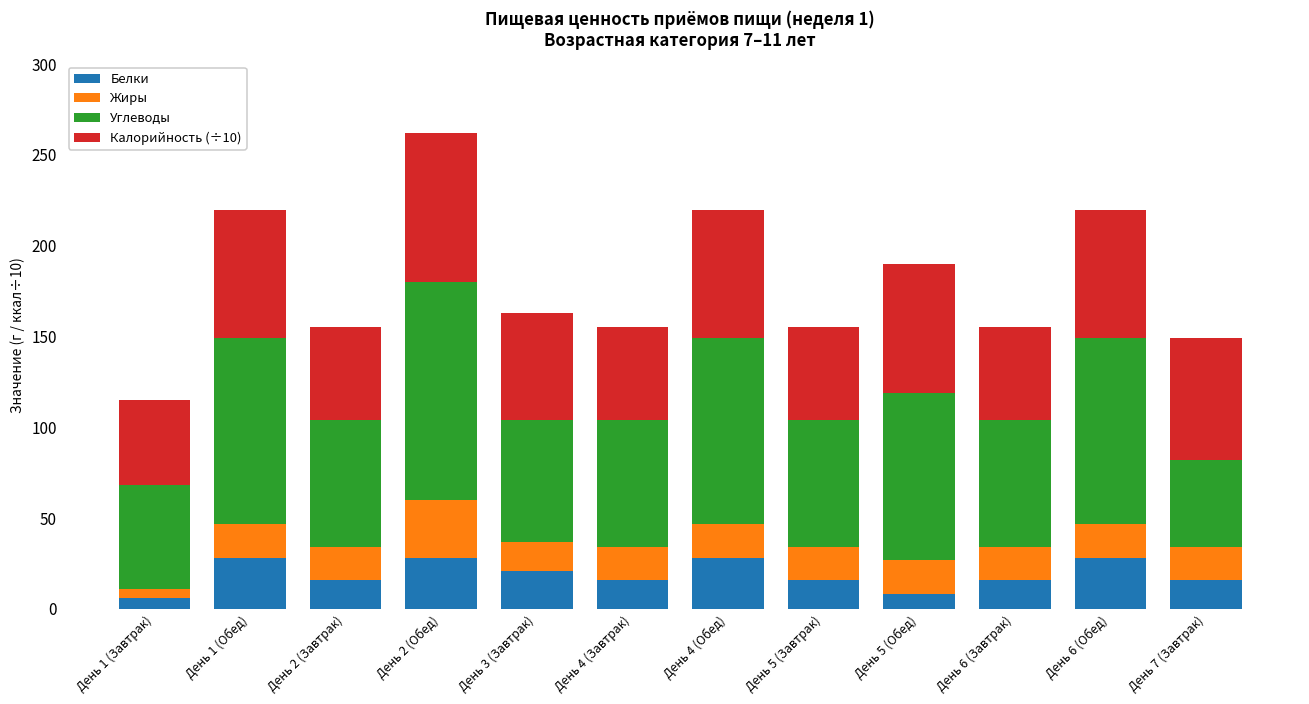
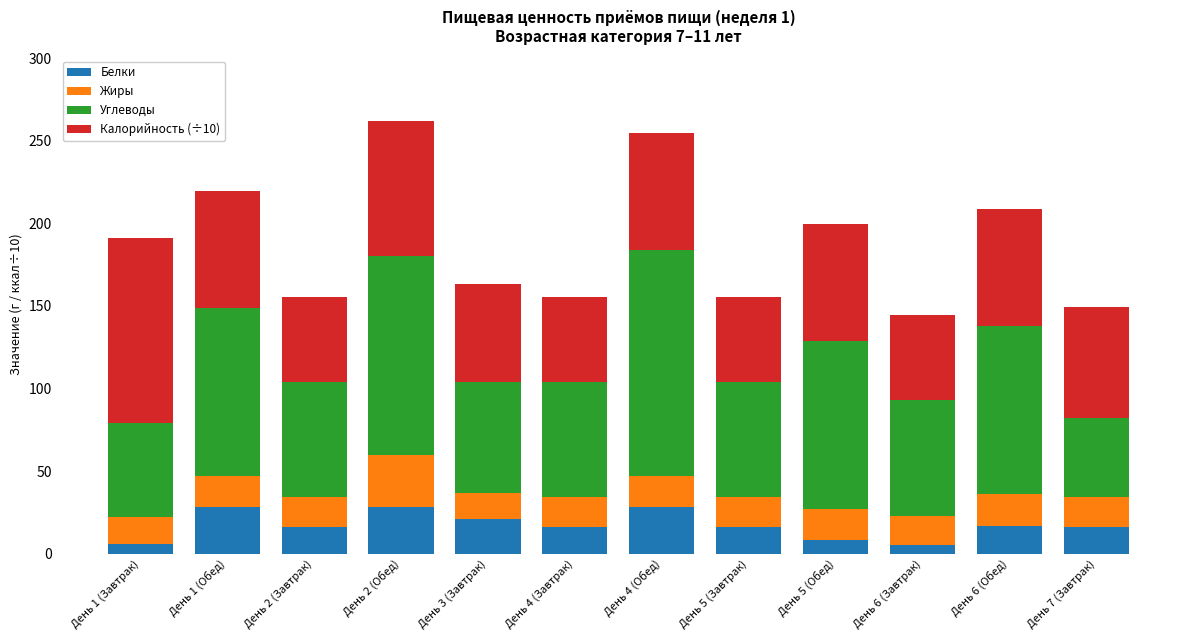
  {
    "Белки": {
      "День 1 (Завтрак)": 6,
      "День 1 (Обед)": 28,
      "День 2 (Завтрак)": 16,
      "День 2 (Обед)": 28,
      "День 3 (Завтрак)": 21,
      "День 4 (Завтрак)": 16,
      "День 4 (Обед)": 28,
      "День 5 (Завтрак)": 16,
      "День 5 (Обед)": 8,
-     "День 6 (Завтрак)": 16,
-     "День 6 (Обед)": 28,
+     "День 6 (Завтрак)": 5,
+     "День 6 (Обед)": 17,
      "День 7 (Завтрак)": 16
    },
    "Жиры": {
-     "День 1 (Завтрак)": 5,
+     "День 1 (Завтрак)": 16,
      "День 1 (Обед)": 19,
      "День 2 (Завтрак)": 18,
      "День 2 (Обед)": 32,
      "День 3 (Завтрак)": 16,
      "День 4 (Завтрак)": 18,
      "День 4 (Обед)": 19,
      "День 5 (Завтрак)": 18,
      "День 5 (Обед)": 19,
      "День 6 (Завтрак)": 18,
      "День 6 (Обед)": 19,
      "День 7 (Завтрак)": 18
    },
    "Углеводы": {
      "День 1 (Завтрак)": 57,
      "День 1 (Обед)": 102,
      "День 2 (Завтрак)": 70,
      "День 2 (Обед)": 120,
      "День 3 (Завтрак)": 67,
      "День 4 (Завтрак)": 70,
-     "День 4 (Обед)": 102,
+     "День 4 (Обед)": 137,
      "День 5 (Завтрак)": 70,
-     "День 5 (Обед)": 92,
+     "День 5 (Обед)": 102,
      "День 6 (Завтрак)": 70,
      "День 6 (Обед)": 102,
      "День 7 (Завтрак)": 48
    },
    "Калорийность (÷10)": {
-     "День 1 (Завтрак)": 47,
+     "День 1 (Завтрак)": 112,
      "День 1 (Обед)": 71,
      "День 2 (Завтрак)": 51,
      "День 2 (Обед)": 82,
      "День 3 (Завтрак)": 59,
      "День 4 (Завтрак)": 51,
      "День 4 (Обед)": 71,
      "День 5 (Завтрак)": 51,
      "День 5 (Обед)": 71,
      "День 6 (Завтрак)": 51,
      "День 6 (Обед)": 71,
      "День 7 (Завтрак)": 67
    }
  }
